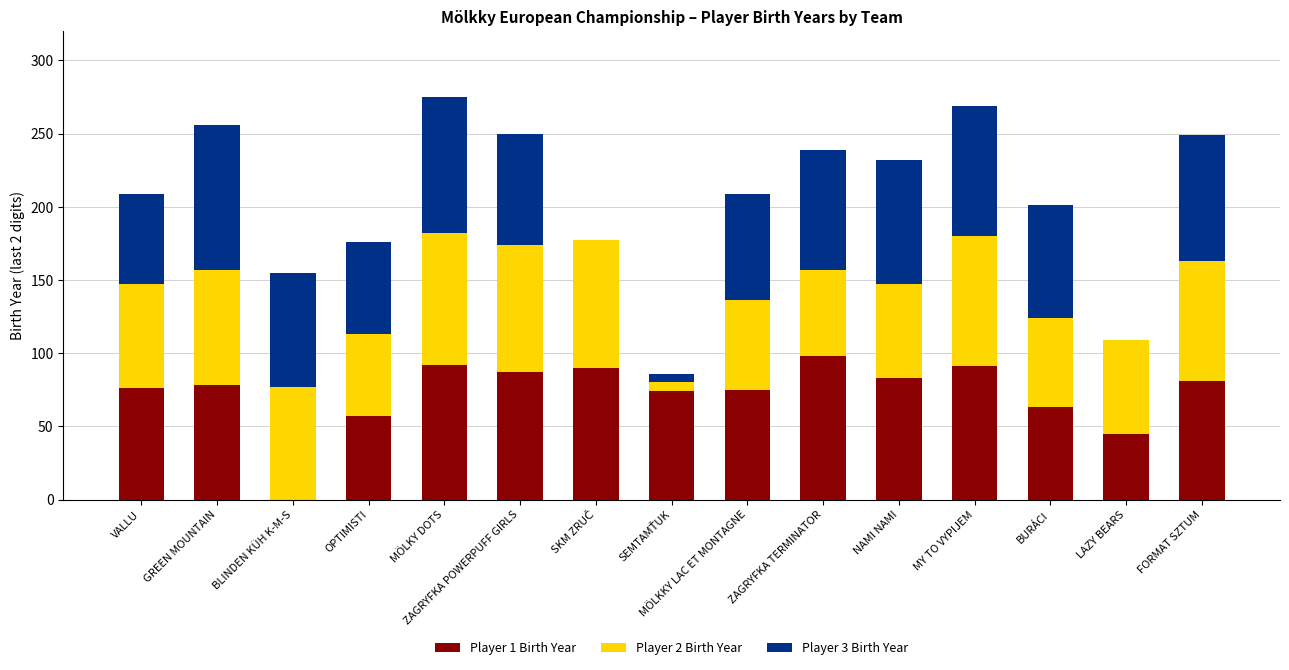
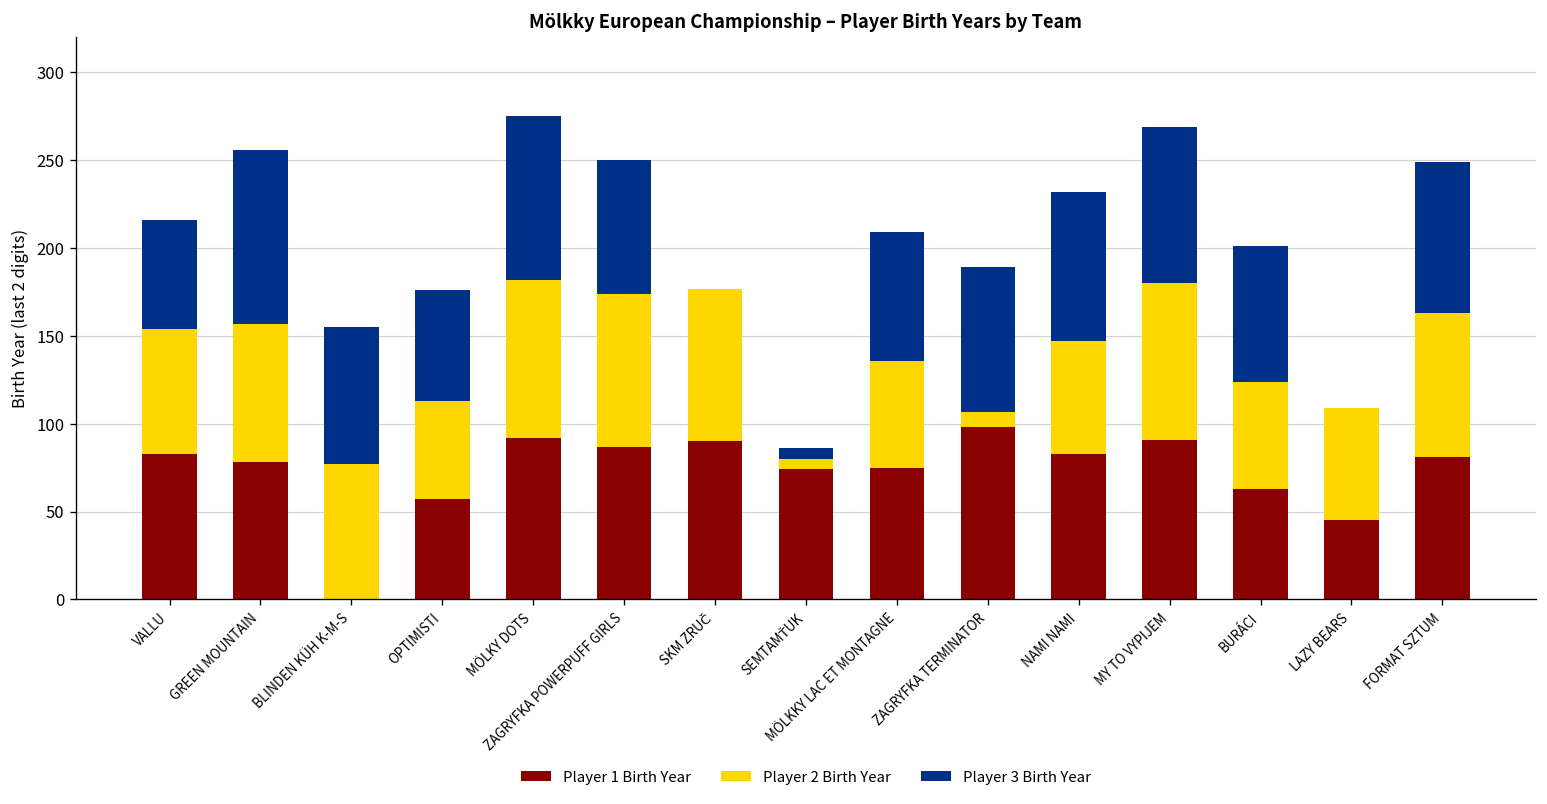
  {
    "Player 1 Birth Year": {
-     "VALLU": 76,
+     "VALLU": 83,
      "GREEN MOUNTAIN": 78,
      "BLINDEN KÜH K-M-S": 0,
      "OPTIMISTI": 57,
      "MÖLKY DOTS": 92,
      "ZAGRYFKA POWERPUFF GIRLS": 87,
      "SKM ZRUČ": 90,
      "SEMTAMŤUK": 74,
      "MÖLKKY LAC ET MONTAGNE": 75,
      "ZAGRYFKA TERMINATOR": 98,
      "NAMI NAMI": 83,
      "MY TO VYPIJEM": 91,
      "BURÁCI": 63,
      "LAZY BEARS": 45,
      "FORMAT SZTUM": 81
    },
    "Player 2 Birth Year": {
      "VALLU": 71,
      "GREEN MOUNTAIN": 79,
      "BLINDEN KÜH K-M-S": 77,
      "OPTIMISTI": 56,
      "MÖLKY DOTS": 90,
      "ZAGRYFKA POWERPUFF GIRLS": 87,
      "SKM ZRUČ": 87,
      "SEMTAMŤUK": 6,
      "MÖLKKY LAC ET MONTAGNE": 61,
-     "ZAGRYFKA TERMINATOR": 59,
+     "ZAGRYFKA TERMINATOR": 9,
      "NAMI NAMI": 64,
      "MY TO VYPIJEM": 89,
      "BURÁCI": 61,
      "LAZY BEARS": 64,
      "FORMAT SZTUM": 82
    },
    "Player 3 Birth Year": {
      "VALLU": 62,
      "GREEN MOUNTAIN": 99,
      "BLINDEN KÜH K-M-S": 78,
      "OPTIMISTI": 63,
      "MÖLKY DOTS": 93,
      "ZAGRYFKA POWERPUFF GIRLS": 76,
      "SKM ZRUČ": 0,
      "SEMTAMŤUK": 6,
      "MÖLKKY LAC ET MONTAGNE": 73,
      "ZAGRYFKA TERMINATOR": 82,
      "NAMI NAMI": 85,
      "MY TO VYPIJEM": 89,
      "BURÁCI": 77,
      "LAZY BEARS": 0,
      "FORMAT SZTUM": 86
    }
  }
